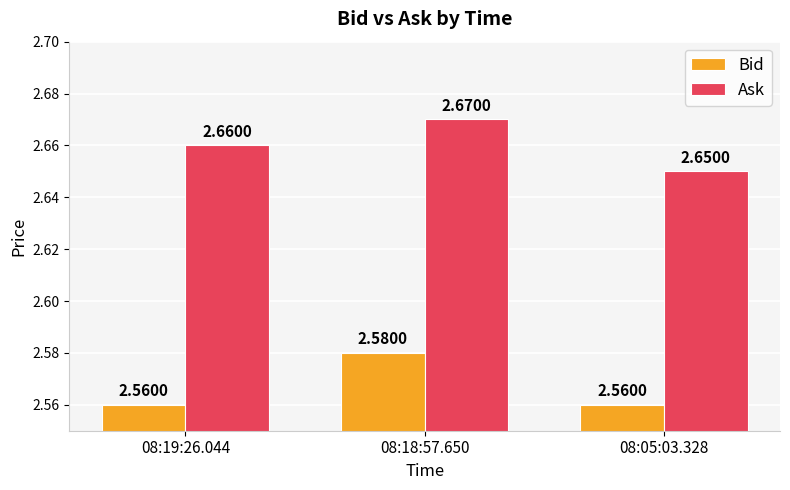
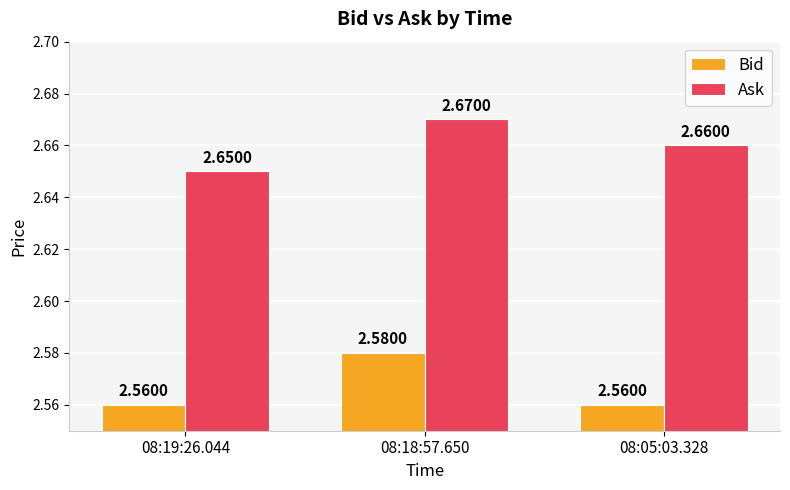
  {
    "Bid": {
      "08:19:26.044": 2.5600,
      "08:18:57.650": 2.5800,
      "08:05:03.328": 2.5600
    },
    "Ask": {
-     "08:19:26.044": 2.6600,
+     "08:19:26.044": 2.6500,
      "08:18:57.650": 2.6700,
-     "08:05:03.328": 2.6500
+     "08:05:03.328": 2.6600
    }
  }
